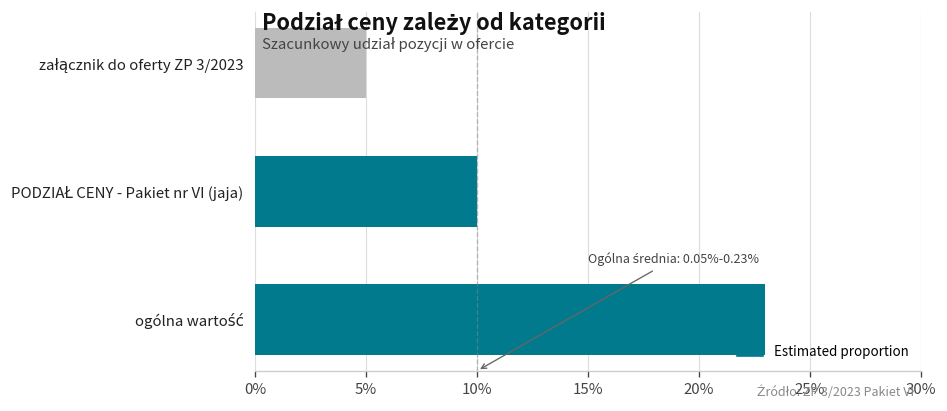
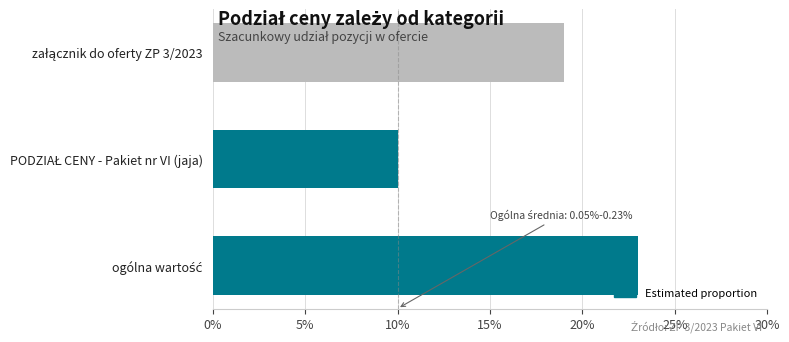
  {
-   "załącznik do oferty ZP 3/2023": "5.0%",
+   "załącznik do oferty ZP 3/2023": "19.0%",
    "PODZIAŁ CENY - Pakiet nr VI (jaja)": "10.0%"
  }
